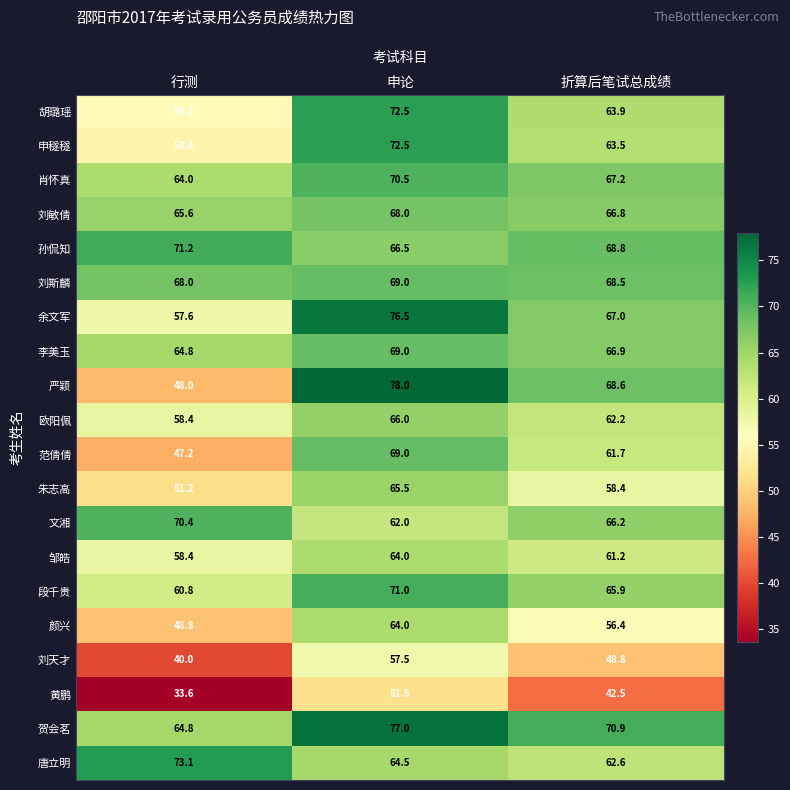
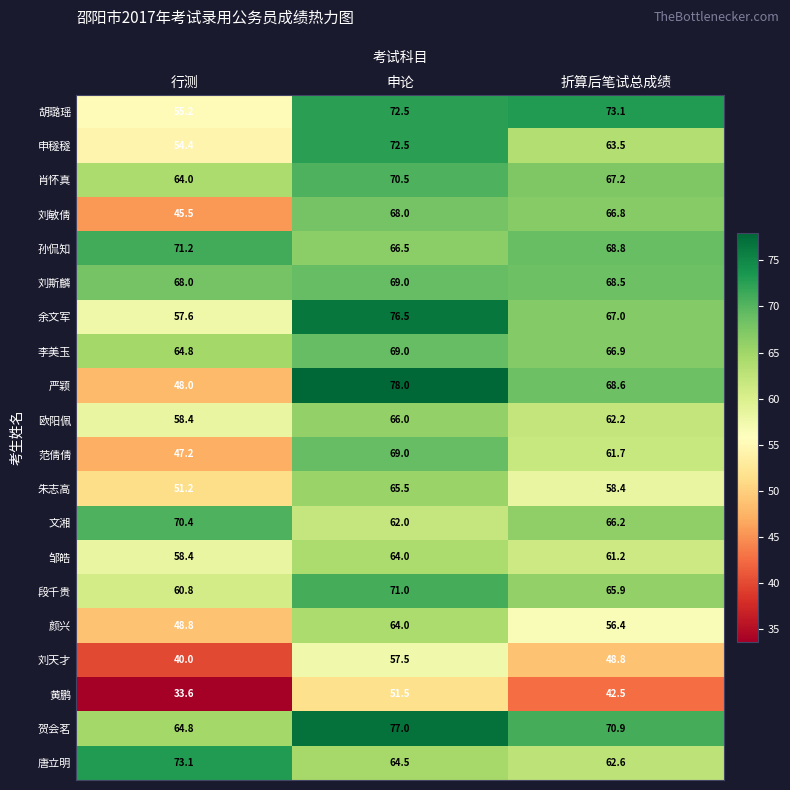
  {
    "胡璐瑶": {
      "行测": 55.2,
      "申论": 72.5,
-     "折算后笔试总成绩": 63.9
+     "折算后笔试总成绩": 73.1
    },
    "申穟穟": {
      "行测": 54.4,
      "申论": 72.5,
      "折算后笔试总成绩": 63.5
    },
    "肖怀真": {
      "行测": 64.0,
      "申论": 70.5,
      "折算后笔试总成绩": 67.2
    },
    "刘敏倩": {
-     "行测": 65.6,
+     "行测": 45.5,
      "申论": 68.0,
      "折算后笔试总成绩": 66.8
    },
    "孙侃知": {
      "行测": 71.2,
      "申论": 66.5,
      "折算后笔试总成绩": 68.8
    },
    "刘斯麟": {
      "行测": 68.0,
      "申论": 69.0,
      "折算后笔试总成绩": 68.5
    },
    "余文军": {
      "行测": 57.6,
      "申论": 76.5,
      "折算后笔试总成绩": 67.0
    },
    "李美玉": {
      "行测": 64.8,
      "申论": 69.0,
      "折算后笔试总成绩": 66.9
    },
    "严颖": {
      "行测": 48.0,
      "申论": 78.0,
      "折算后笔试总成绩": 68.6
    },
    "欧阳佩": {
      "行测": 58.4,
      "申论": 66.0,
      "折算后笔试总成绩": 62.2
    },
    "范倩倩": {
      "行测": 47.2,
      "申论": 69.0,
      "折算后笔试总成绩": 61.7
    },
    "朱志高": {
      "行测": 51.2,
      "申论": 65.5,
      "折算后笔试总成绩": 58.4
    },
    "文湘": {
      "行测": 70.4,
      "申论": 62.0,
      "折算后笔试总成绩": 66.2
    },
    "邹皓": {
      "行测": 58.4,
      "申论": 64.0,
      "折算后笔试总成绩": 61.2
    },
    "段千贵": {
      "行测": 60.8,
      "申论": 71.0,
      "折算后笔试总成绩": 65.9
    },
    "颜兴": {
      "行测": 48.8,
      "申论": 64.0,
      "折算后笔试总成绩": 56.4
    },
    "刘天才": {
      "行测": 40.0,
      "申论": 57.5,
      "折算后笔试总成绩": 48.8
    },
    "黄鹏": {
      "行测": 33.6,
      "申论": 51.5,
      "折算后笔试总成绩": 42.5
    },
    "贺会茗": {
      "行测": 64.8,
      "申论": 77.0,
      "折算后笔试总成绩": 70.9
    },
    "唐立明": {
      "行测": 73.1,
      "申论": 64.5,
      "折算后笔试总成绩": 62.6
    }
  }
